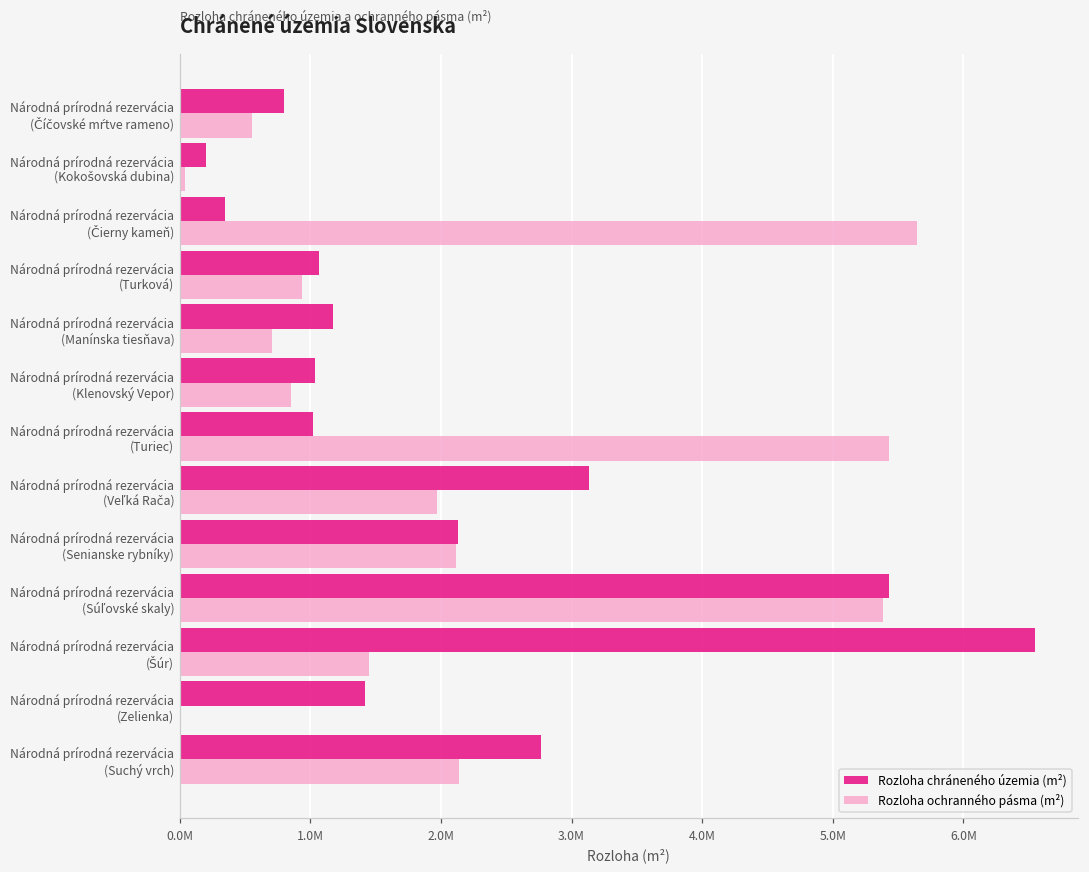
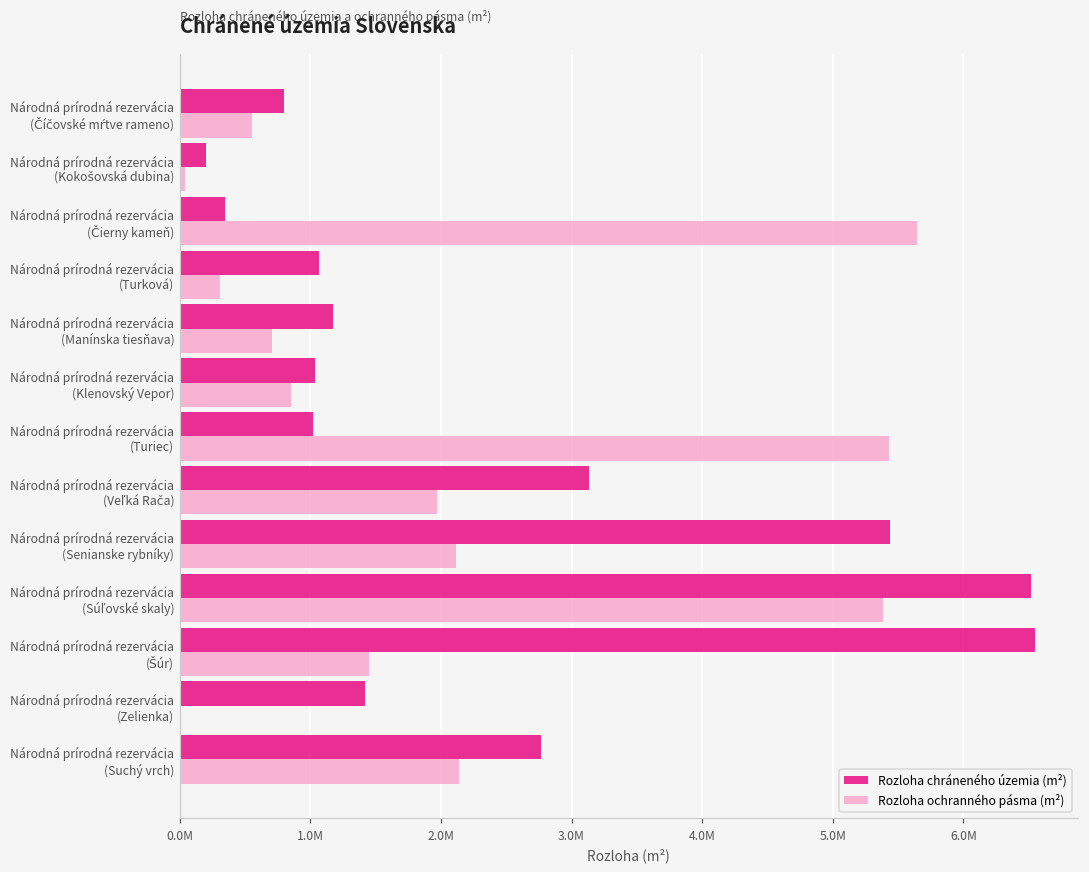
  {
    "Rozloha chráneného územia (m²)": {
      "Národná prírodná rezervácia (Číčovské mŕtve rameno)": 800000,
      "Národná prírodná rezervácia (Kokošovská dubina)": 200000,
      "Národná prírodná rezervácia (Čierny kameň)": 340000,
      "Národná prírodná rezervácia (Turková)": 1070000,
      "Národná prírodná rezervácia (Manínska tiesňava)": 1180000,
      "Národná prírodná rezervácia (Klenovský Vepor)": 1040000,
      "Národná prírodná rezervácia (Turiec)": 1020000,
      "Národná prírodná rezervácia (Veľká Rača)": 3130000,
-     "Národná prírodná rezervácia (Senianske rybníky)": 2130000,
-     "Národná prírodná rezervácia (Súľovské skaly)": 5430000,
+     "Národná prírodná rezervácia (Senianske rybníky)": 5440000,
+     "Národná prírodná rezervácia (Súľovské skaly)": 6520000,
      "Národná prírodná rezervácia (Šúr)": 6550000,
      "Národná prírodná rezervácia (Zelienka)": 1420000,
      "Národná prírodná rezervácia (Suchý vrch)": 2770000
    },
    "Rozloha ochranného pásma (m²)": {
      "Národná prírodná rezervácia (Číčovské mŕtve rameno)": 550000,
      "Národná prírodná rezervácia (Kokošovská dubina)": 40000,
      "Národná prírodná rezervácia (Čierny kameň)": 5650000,
-     "Národná prírodná rezervácia (Turková)": 930000,
+     "Národná prírodná rezervácia (Turková)": 310000,
      "Národná prírodná rezervácia (Manínska tiesňava)": 700000,
      "Národná prírodná rezervácia (Klenovský Vepor)": 850000,
      "Národná prírodná rezervácia (Turiec)": 5430000,
      "Národná prírodná rezervácia (Veľká Rača)": 1970000,
      "Národná prírodná rezervácia (Senianske rybníky)": 2110000,
      "Národná prírodná rezervácia (Súľovské skaly)": 5390000,
      "Národná prírodná rezervácia (Šúr)": 1450000,
      "Národná prírodná rezervácia (Zelienka)": 0,
      "Národná prírodná rezervácia (Suchý vrch)": 2140000
    }
  }
